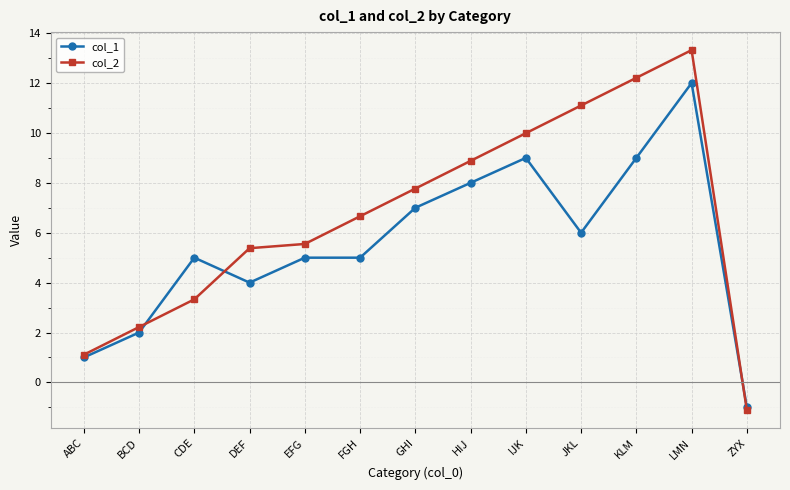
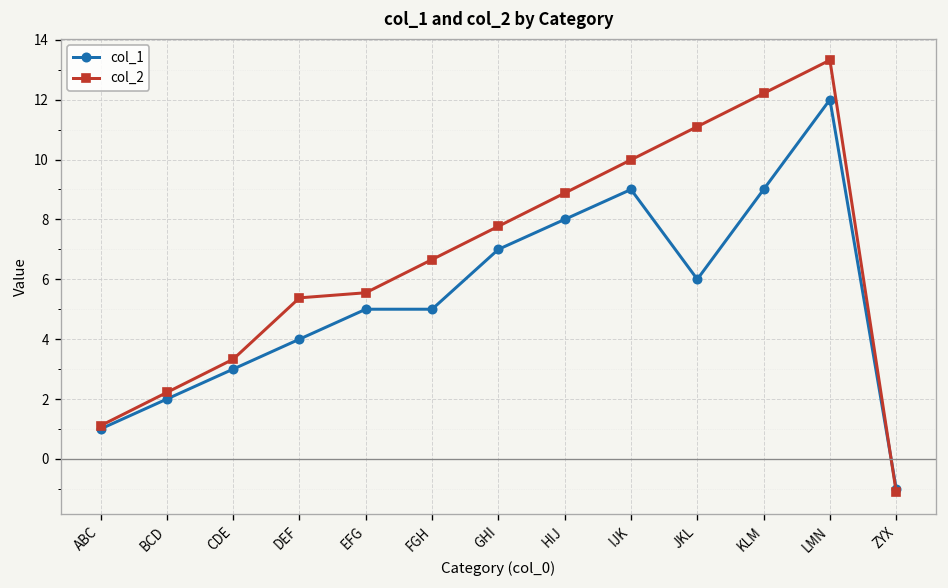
  {
    "col_1": {
      "ABC": 1,
      "BCD": 2,
-     "CDE": 5,
+     "CDE": 3,
      "DEF": 4,
      "EFG": 5,
      "FGH": 5,
      "GHI": 7,
      "HIJ": 8,
      "IJK": 9,
      "JKL": 6,
      "KLM": 9,
      "LMN": 12,
      "ZYX": -1
    },
    "col_2": {
      "ABC": 1.1,
      "BCD": 2.2,
      "CDE": 3.3,
      "DEF": 5.4,
      "EFG": 5.6,
      "FGH": 6.7,
      "GHI": 7.8,
      "HIJ": 8.9,
      "IJK": 10,
      "JKL": 11,
      "KLM": 12.2,
      "LMN": 13.3,
      "ZYX": -1.1
    }
  }
